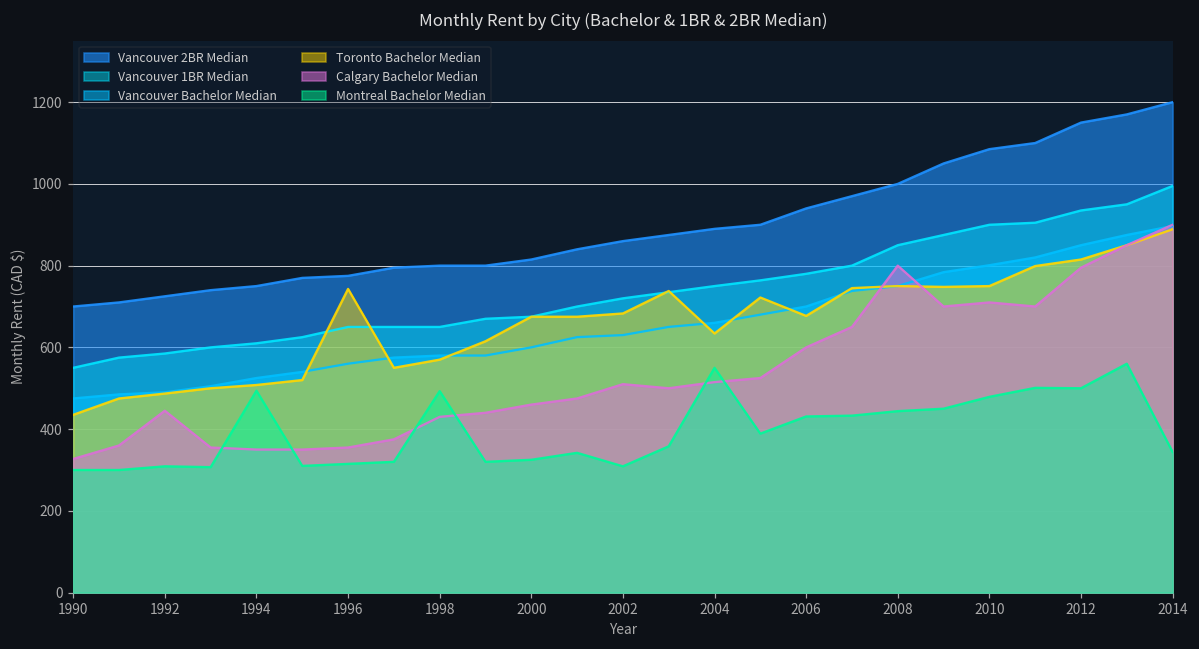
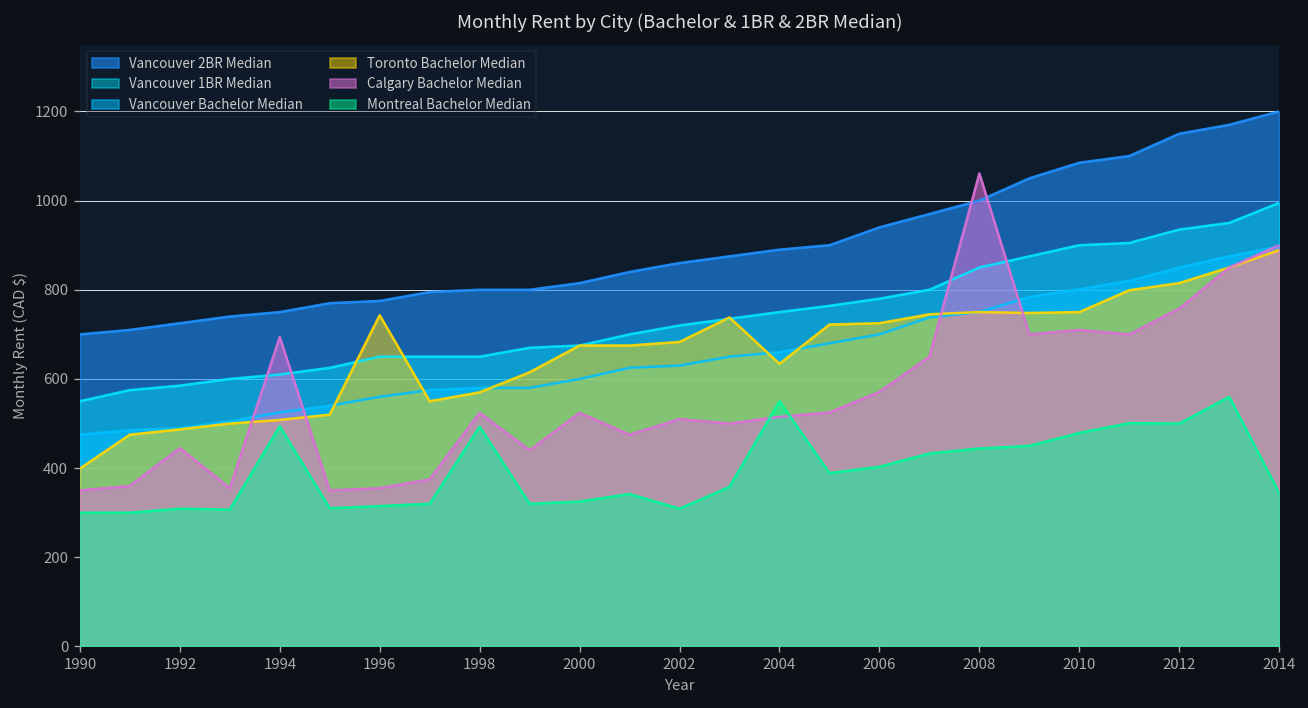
  {
    "Toronto Bachelor Median": {
-     "1990": 440,
+     "1990": 400,
      "1994": 510,
      "1996": 740,
      "1998": 570,
      "2002": 680,
      "2004": 630,
-     "2006": 680,
+     "2006": 730,
      "2010": 750,
      "2012": 820,
      "2014": 890
    },
    "Calgary Bachelor Median": {
-     "1990": 330,
+     "1990": 350,
      "1992": 450,
-     "1994": 350,
+     "1994": 690,
      "1996": 360,
-     "1998": 430,
-     "2000": 460,
+     "1998": 520,
+     "2000": 520,
      "2002": 510,
      "2004": 520,
-     "2006": 600,
-     "2008": 800,
+     "2006": 570,
+     "2008": 1060,
      "2010": 710,
-     "2012": 800
+     "2012": 760
    },
    "Montreal Bachelor Median": {
      "1990": 300,
      "1992": 310,
      "1994": 490,
      "1996": 320,
      "1998": 490,
      "2000": 330,
      "2002": 310,
      "2004": 550,
-     "2006": 430,
+     "2006": 400,
      "2008": 440,
      "2010": 480,
      "2012": 500,
      "2014": 340
    }
  }
